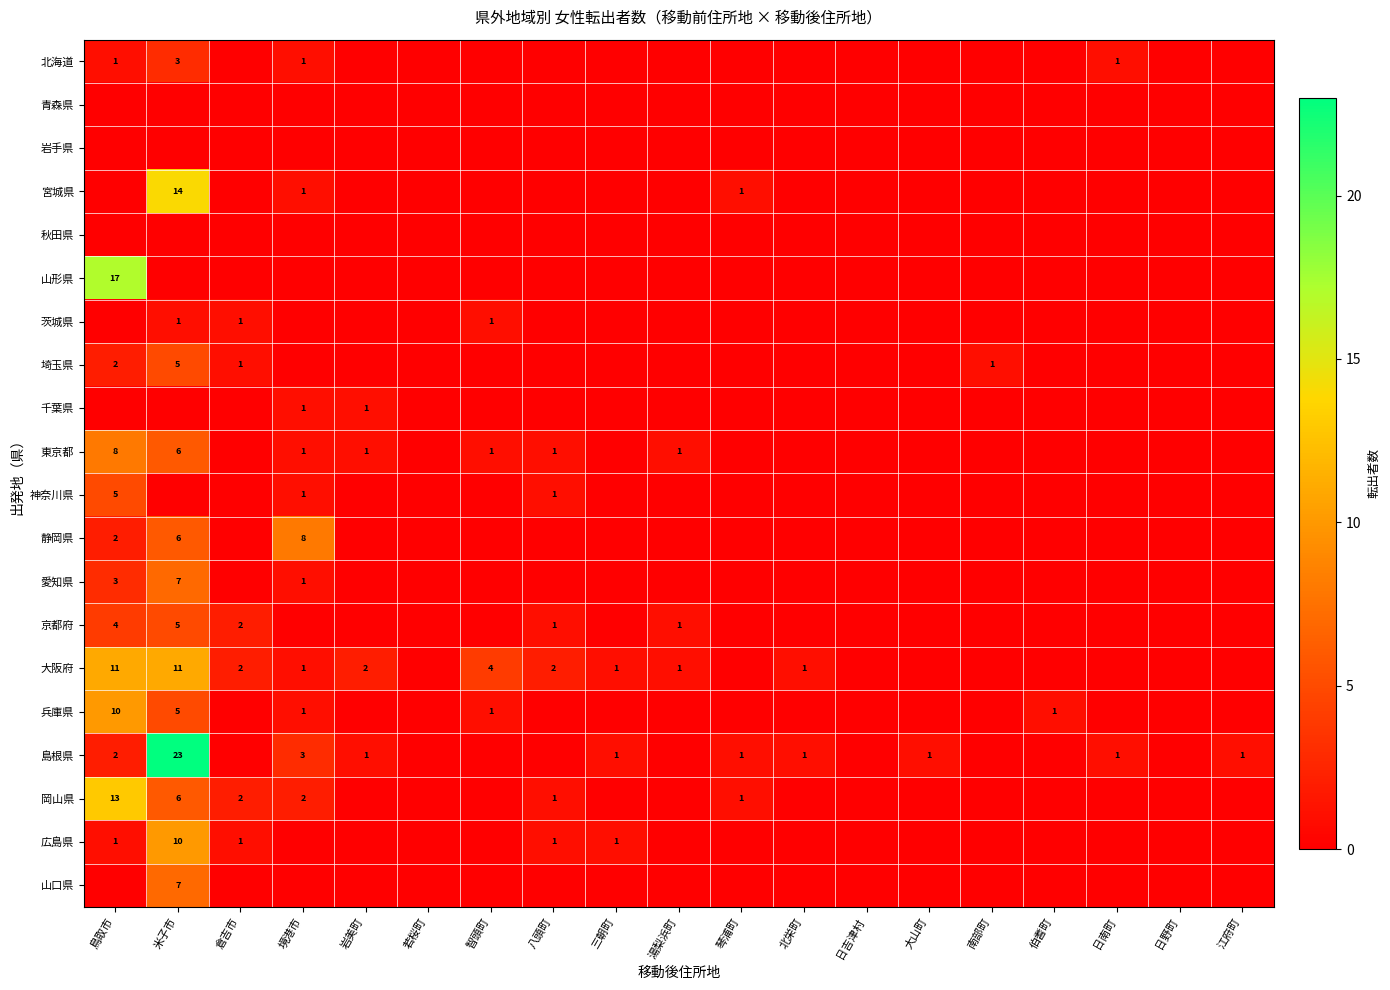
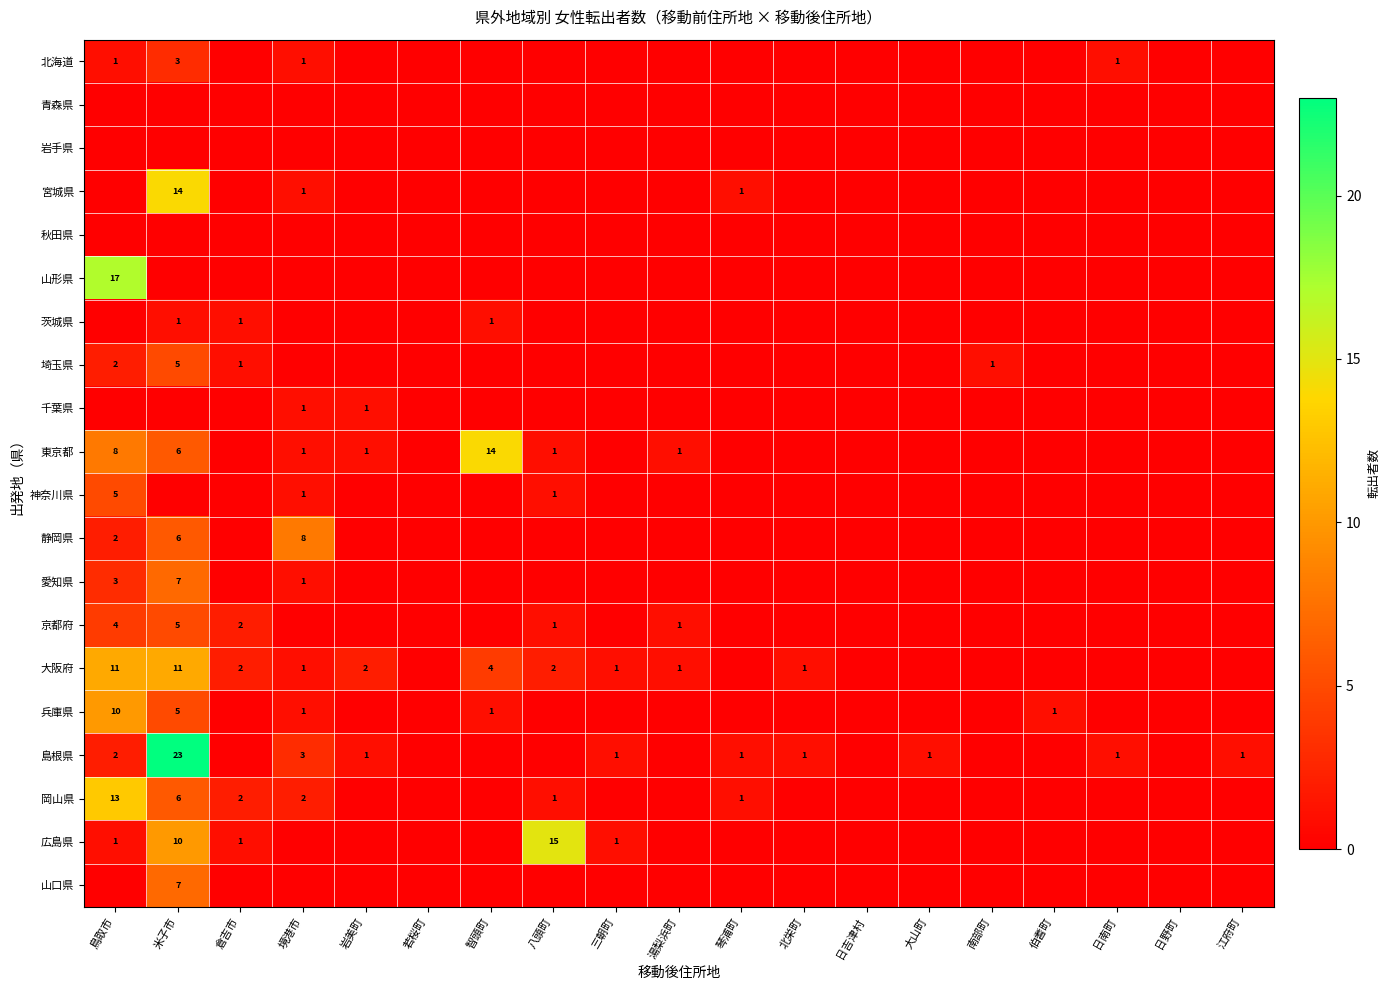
  {
    "北海道": {
      "鳥取市": 1,
      "米子市": 3,
      "境港市": 1,
      "日南町": 1
    },
    "宮城県": {
      "米子市": 14,
      "境港市": 1,
      "琴浦町": 1
    },
    "山形県": {
      "鳥取市": 17
    },
    "茨城県": {
      "米子市": 1,
      "倉吉市": 1,
      "智頭町": 1
    },
    "埼玉県": {
      "鳥取市": 2,
      "米子市": 5,
      "倉吉市": 1,
      "南部町": 1
    },
    "千葉県": {
      "境港市": 1,
      "岩美町": 1
    },
    "東京都": {
      "鳥取市": 8,
      "米子市": 6,
      "境港市": 1,
      "岩美町": 1,
-     "智頭町": 1,
+     "智頭町": 14,
      "八頭町": 1,
      "湯梨浜町": 1
    },
    "神奈川県": {
      "鳥取市": 5,
      "境港市": 1,
      "八頭町": 1
    },
    "静岡県": {
      "鳥取市": 2,
      "米子市": 6,
      "境港市": 8
    },
    "愛知県": {
      "鳥取市": 3,
      "米子市": 7,
      "境港市": 1
    },
    "京都府": {
      "鳥取市": 4,
      "米子市": 5,
      "倉吉市": 2,
      "八頭町": 1,
      "湯梨浜町": 1
    },
    "大阪府": {
      "鳥取市": 11,
      "米子市": 11,
      "倉吉市": 2,
      "境港市": 1,
      "岩美町": 2,
      "智頭町": 4,
      "八頭町": 2,
      "三朝町": 1,
      "湯梨浜町": 1,
      "北栄町": 1
    },
    "兵庫県": {
      "鳥取市": 10,
      "米子市": 5,
      "境港市": 1,
      "智頭町": 1,
      "伯耆町": 1
    },
    "島根県": {
      "鳥取市": 2,
      "米子市": 23,
      "境港市": 3,
      "岩美町": 1,
      "三朝町": 1,
      "琴浦町": 1,
      "北栄町": 1,
      "大山町": 1,
      "日南町": 1,
      "江府町": 1
    },
    "岡山県": {
      "鳥取市": 13,
      "米子市": 6,
      "倉吉市": 2,
      "境港市": 2,
      "八頭町": 1,
      "琴浦町": 1
    },
    "広島県": {
      "鳥取市": 1,
      "米子市": 10,
      "倉吉市": 1,
-     "八頭町": 1,
+     "八頭町": 15,
      "三朝町": 1
    },
    "山口県": {
      "米子市": 7
    }
  }
